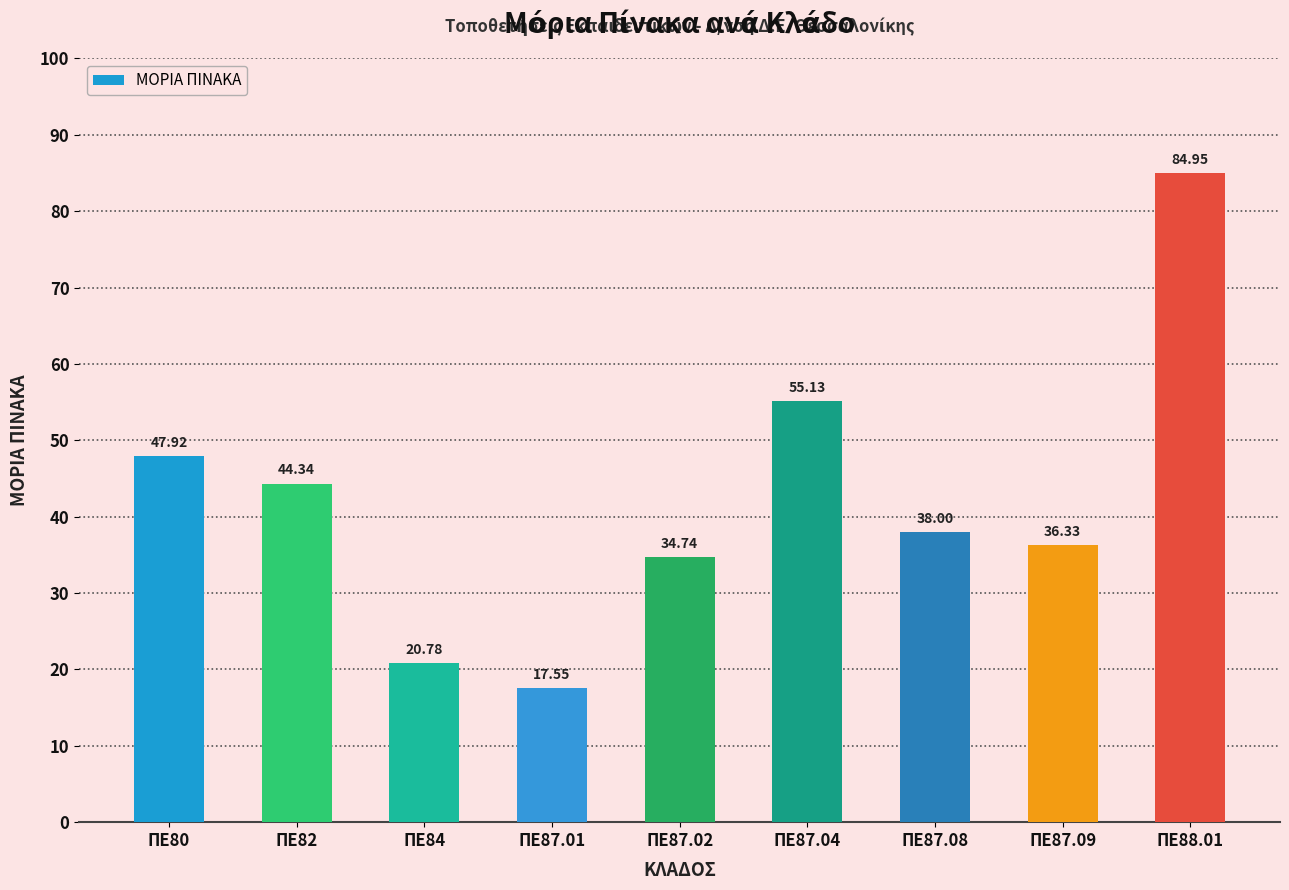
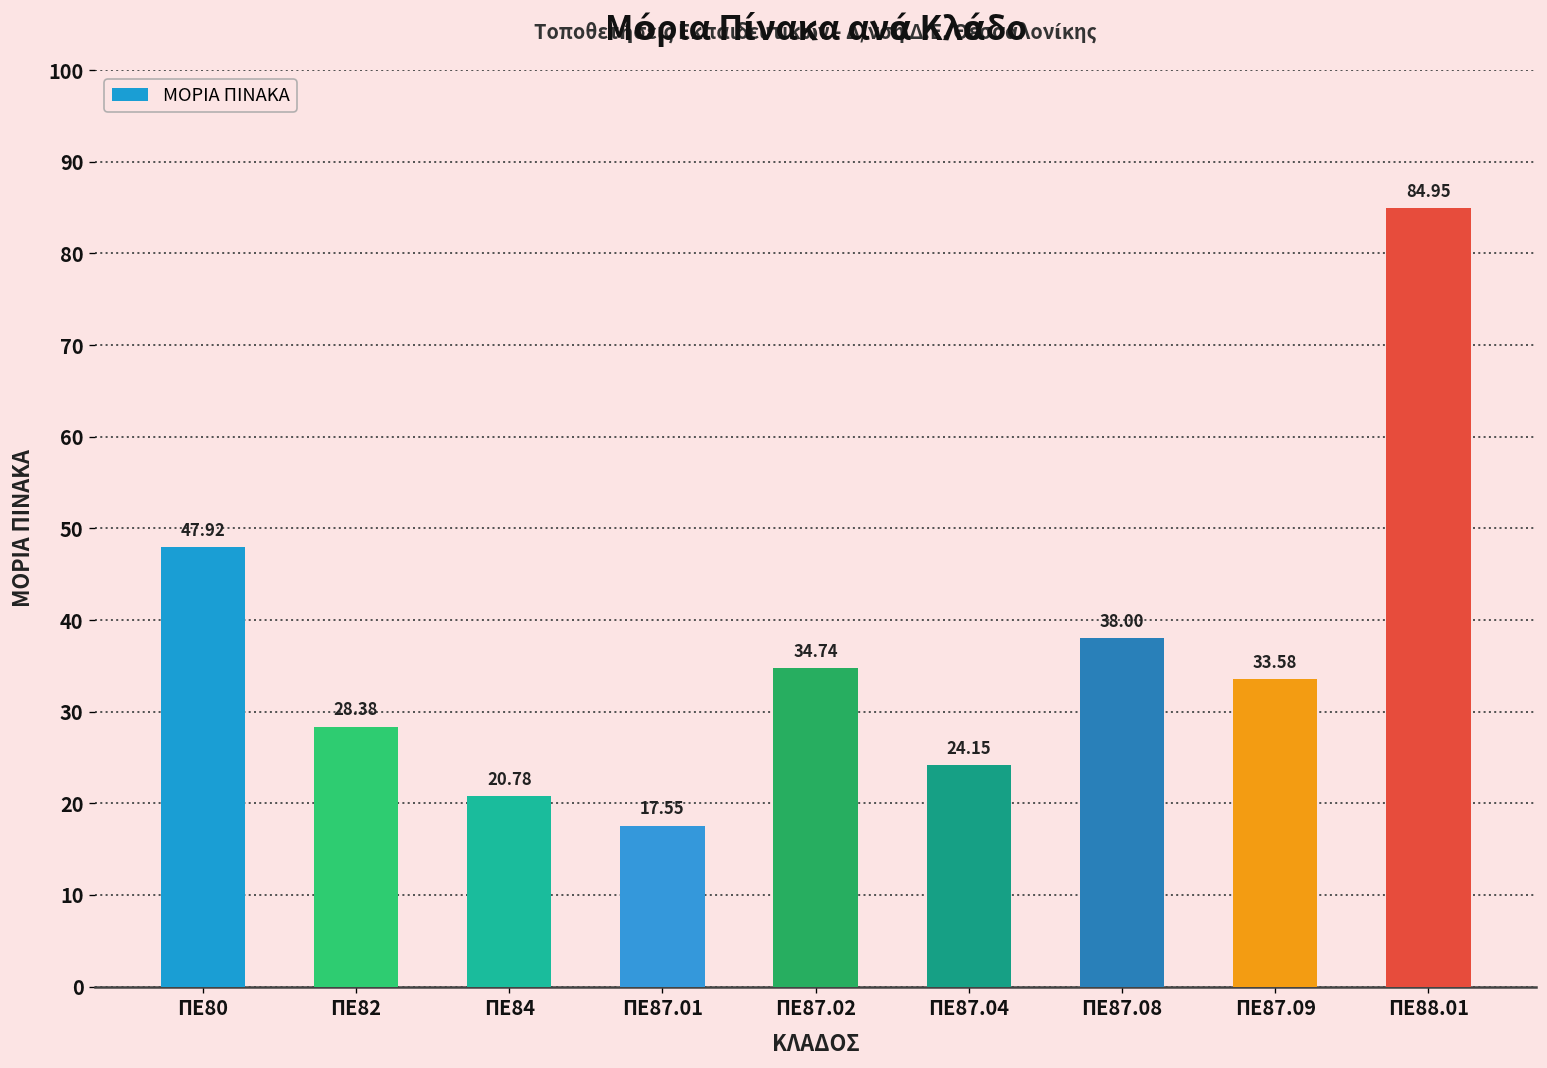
  {
    "ΠΕ80": 47.92,
-   "ΠΕ82": 44.34,
+   "ΠΕ82": 28.38,
    "ΠΕ84": 20.78,
    "ΠΕ87.01": 17.55,
    "ΠΕ87.02": 34.74,
-   "ΠΕ87.04": 55.13,
+   "ΠΕ87.04": 24.15,
    "ΠΕ87.08": 38.00,
-   "ΠΕ87.09": 36.33,
+   "ΠΕ87.09": 33.58,
    "ΠΕ88.01": 84.95
  }
